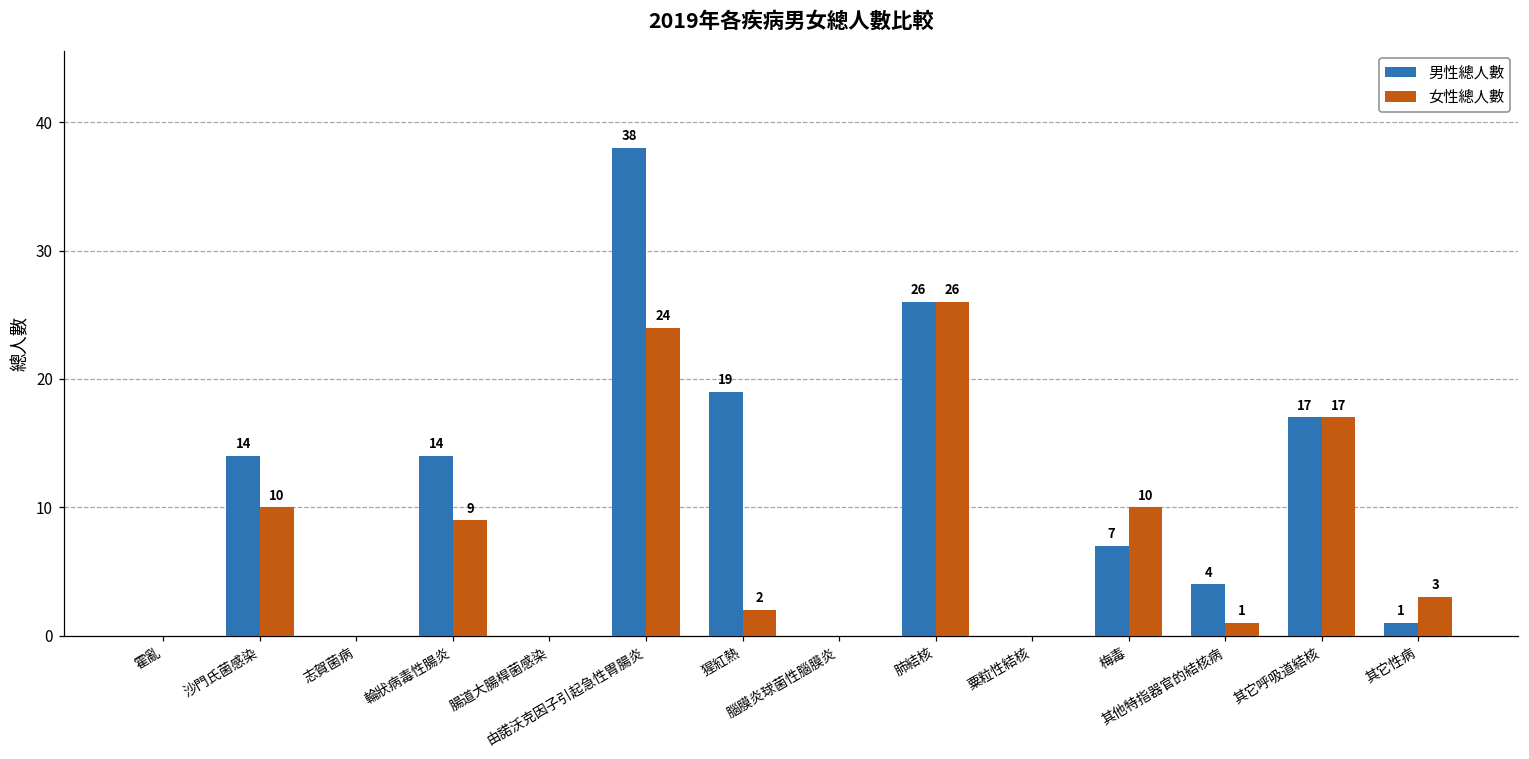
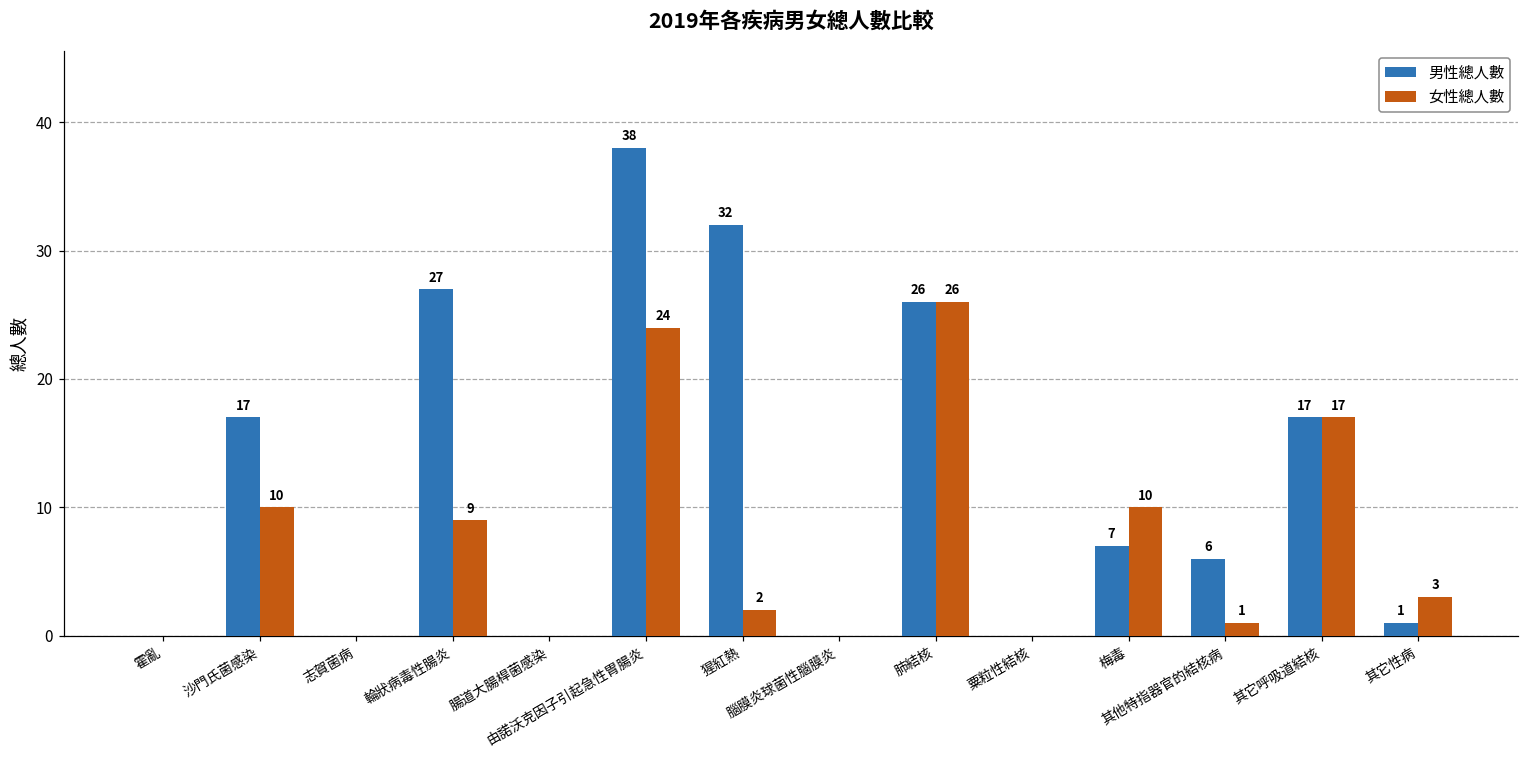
  {
    "男性總人數": {
-     "沙門氏菌感染": 14,
-     "輪狀病毒性腸炎": 14,
+     "沙門氏菌感染": 17,
+     "輪狀病毒性腸炎": 27,
      "由諾沃克因子引起急性胃腸炎": 38,
-     "猩紅熱": 19,
+     "猩紅熱": 32,
      "肺結核": 26,
      "梅毒": 7,
-     "其他特指器官的結核病": 4,
+     "其他特指器官的結核病": 6,
      "其它呼吸道結核": 17,
      "其它性病": 1
    },
    "女性總人數": {
      "沙門氏菌感染": 10,
      "輪狀病毒性腸炎": 9,
      "由諾沃克因子引起急性胃腸炎": 24,
      "猩紅熱": 2,
      "肺結核": 26,
      "梅毒": 10,
      "其他特指器官的結核病": 1,
      "其它呼吸道結核": 17,
      "其它性病": 3
    }
  }
